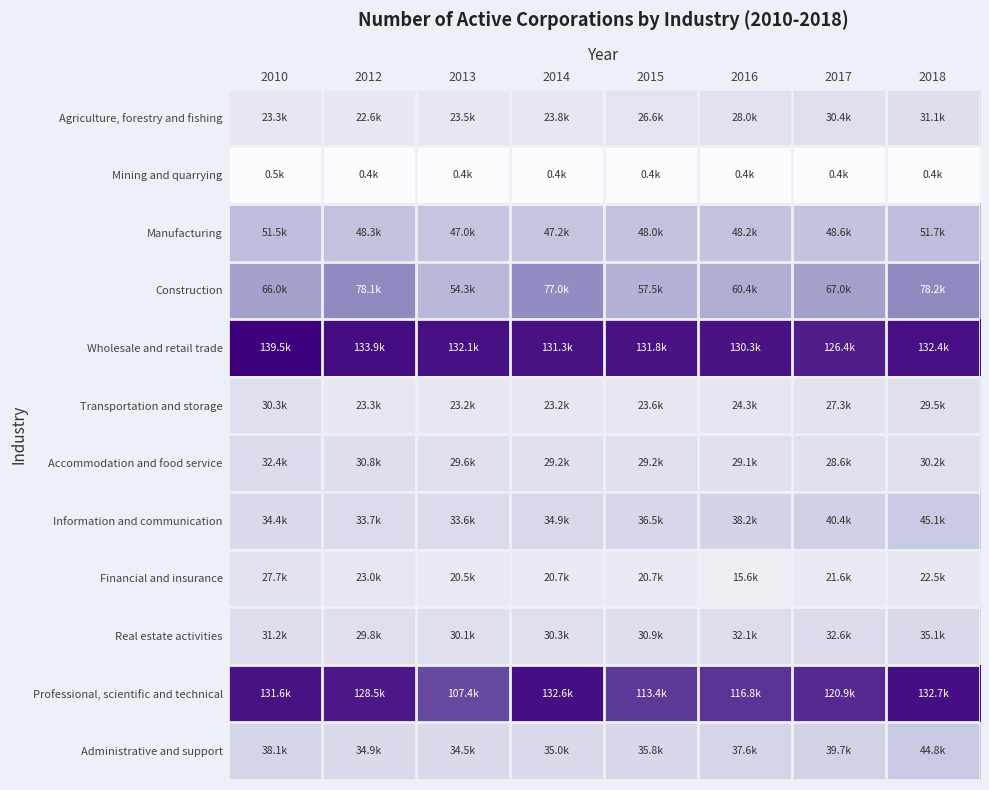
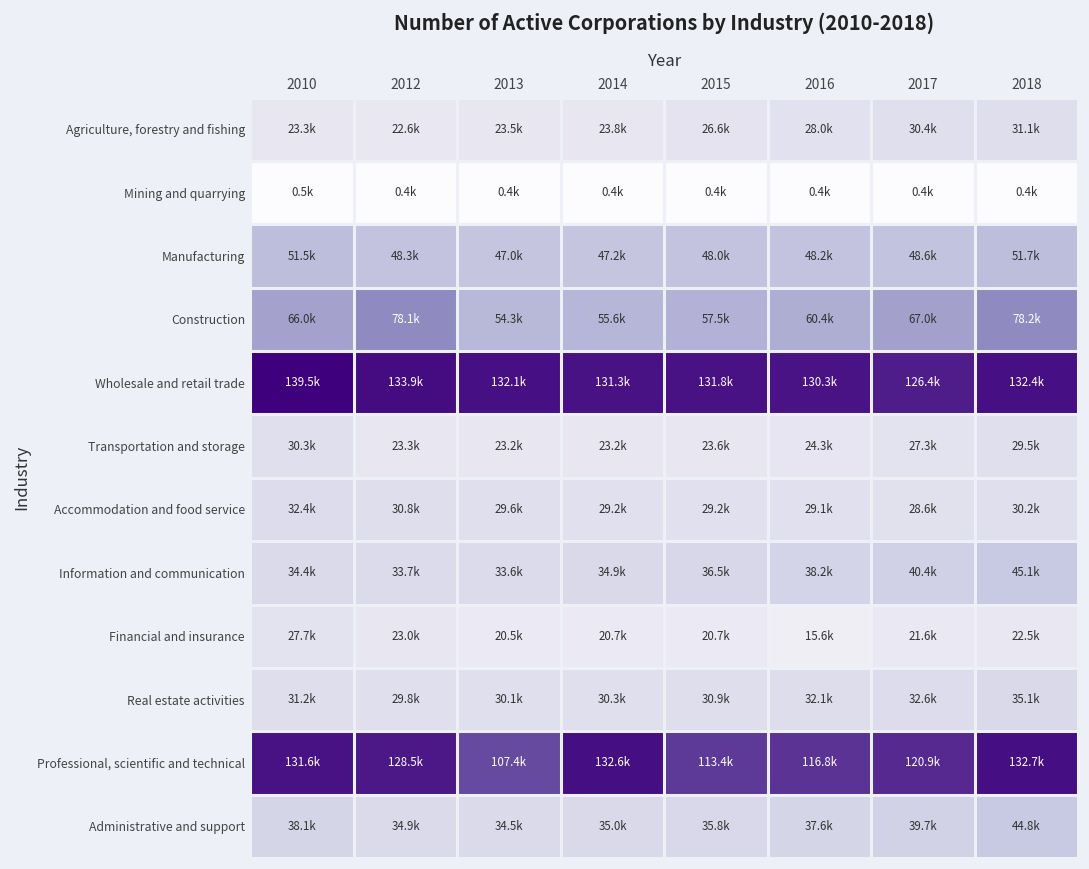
  {
    "Agriculture, forestry and fishing": {
      "2010": "23.3k",
      "2012": "22.6k",
      "2013": "23.5k",
      "2014": "23.8k",
      "2015": "26.6k",
      "2016": "28.0k",
      "2017": "30.4k",
      "2018": "31.1k"
    },
    "Mining and quarrying": {
      "2010": "0.5k",
      "2012": "0.4k",
      "2013": "0.4k",
      "2014": "0.4k",
      "2015": "0.4k",
      "2016": "0.4k",
      "2017": "0.4k",
      "2018": "0.4k"
    },
    "Manufacturing": {
      "2010": "51.5k",
      "2012": "48.3k",
      "2013": "47.0k",
      "2014": "47.2k",
      "2015": "48.0k",
      "2016": "48.2k",
      "2017": "48.6k",
      "2018": "51.7k"
    },
    "Construction": {
      "2010": "66.0k",
      "2012": "78.1k",
      "2013": "54.3k",
-     "2014": "77.0k",
+     "2014": "55.6k",
      "2015": "57.5k",
      "2016": "60.4k",
      "2017": "67.0k",
      "2018": "78.2k"
    },
    "Wholesale and retail trade": {
      "2010": "139.5k",
      "2012": "133.9k",
      "2013": "132.1k",
      "2014": "131.3k",
      "2015": "131.8k",
      "2016": "130.3k",
      "2017": "126.4k",
      "2018": "132.4k"
    },
    "Transportation and storage": {
      "2010": "30.3k",
      "2012": "23.3k",
      "2013": "23.2k",
      "2014": "23.2k",
      "2015": "23.6k",
      "2016": "24.3k",
      "2017": "27.3k",
      "2018": "29.5k"
    },
    "Accommodation and food service": {
      "2010": "32.4k",
      "2012": "30.8k",
      "2013": "29.6k",
      "2014": "29.2k",
      "2015": "29.2k",
      "2016": "29.1k",
      "2017": "28.6k",
      "2018": "30.2k"
    },
    "Information and communication": {
      "2010": "34.4k",
      "2012": "33.7k",
      "2013": "33.6k",
      "2014": "34.9k",
      "2015": "36.5k",
      "2016": "38.2k",
      "2017": "40.4k",
      "2018": "45.1k"
    },
    "Financial and insurance": {
      "2010": "27.7k",
      "2012": "23.0k",
      "2013": "20.5k",
      "2014": "20.7k",
      "2015": "20.7k",
      "2016": "15.6k",
      "2017": "21.6k",
      "2018": "22.5k"
    },
    "Real estate activities": {
      "2010": "31.2k",
      "2012": "29.8k",
      "2013": "30.1k",
      "2014": "30.3k",
      "2015": "30.9k",
      "2016": "32.1k",
      "2017": "32.6k",
      "2018": "35.1k"
    },
    "Professional, scientific and technical": {
      "2010": "131.6k",
      "2012": "128.5k",
      "2013": "107.4k",
      "2014": "132.6k",
      "2015": "113.4k",
      "2016": "116.8k",
      "2017": "120.9k",
      "2018": "132.7k"
    },
    "Administrative and support": {
      "2010": "38.1k",
      "2012": "34.9k",
      "2013": "34.5k",
      "2014": "35.0k",
      "2015": "35.8k",
      "2016": "37.6k",
      "2017": "39.7k",
      "2018": "44.8k"
    }
  }
